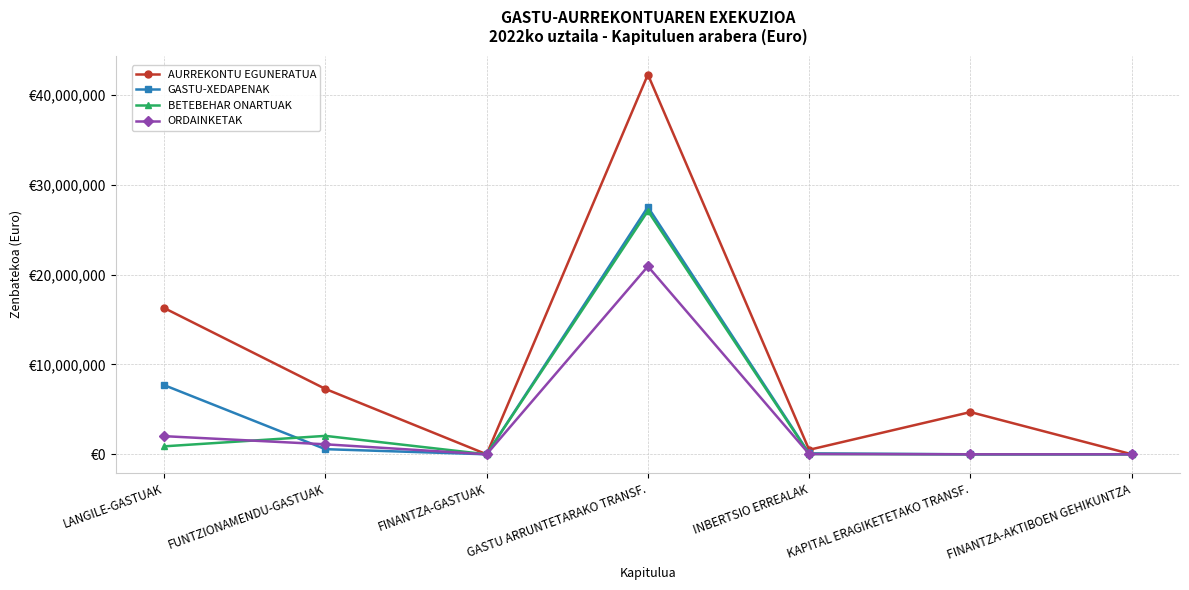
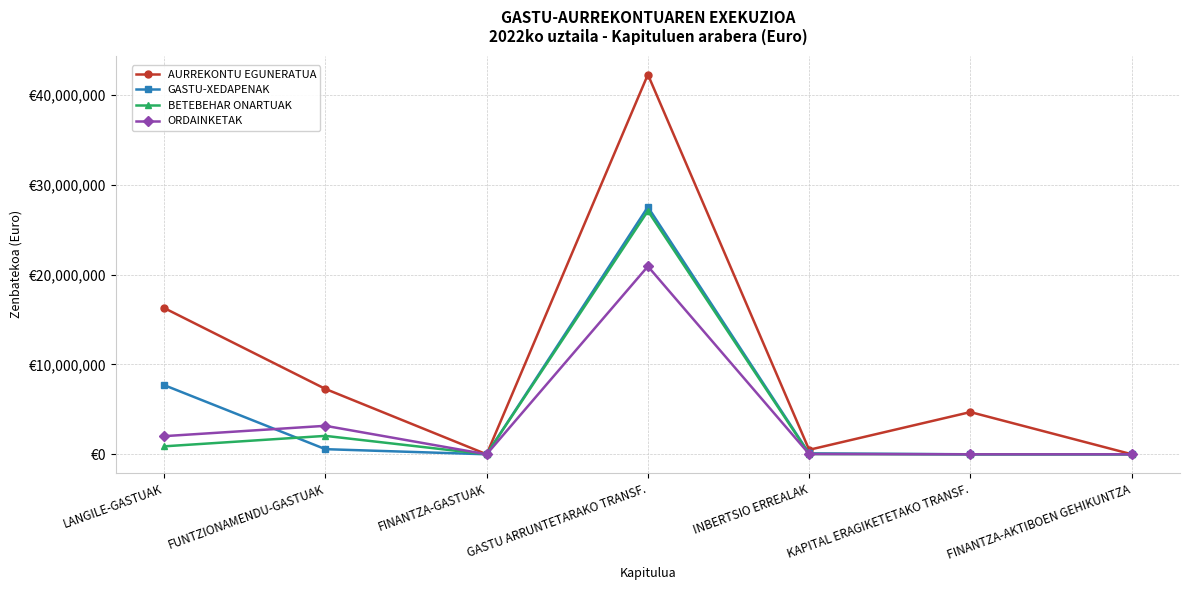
  {
    "AURREKONTU EGUNERATUA": {
      "LANGILE-GASTUAK": "€16,000,000",
      "FUNTZIONAMENDU-GASTUAK": "€7,000,000",
      "GASTU ARRUNTETARAKO TRANSF.": "€42,000,000",
      "INBERTSIO ERREALAK": "€1,000,000",
      "KAPITAL ERAGIKETETAKO TRANSF.": "€5,000,000"
    },
    "GASTU-XEDAPENAK": {
      "LANGILE-GASTUAK": "€8,000,000",
      "FUNTZIONAMENDU-GASTUAK": "€1,000,000",
      "GASTU ARRUNTETARAKO TRANSF.": "€28,000,000"
    },
    "BETEBEHAR ONARTUAK": {
      "LANGILE-GASTUAK": "€1,000,000",
      "FUNTZIONAMENDU-GASTUAK": "€2,000,000",
      "GASTU ARRUNTETARAKO TRANSF.": "€27,000,000"
    },
    "ORDAINKETAK": {
      "LANGILE-GASTUAK": "€2,000,000",
-     "FUNTZIONAMENDU-GASTUAK": "€1,000,000",
+     "FUNTZIONAMENDU-GASTUAK": "€3,000,000",
      "GASTU ARRUNTETARAKO TRANSF.": "€21,000,000"
    }
  }
